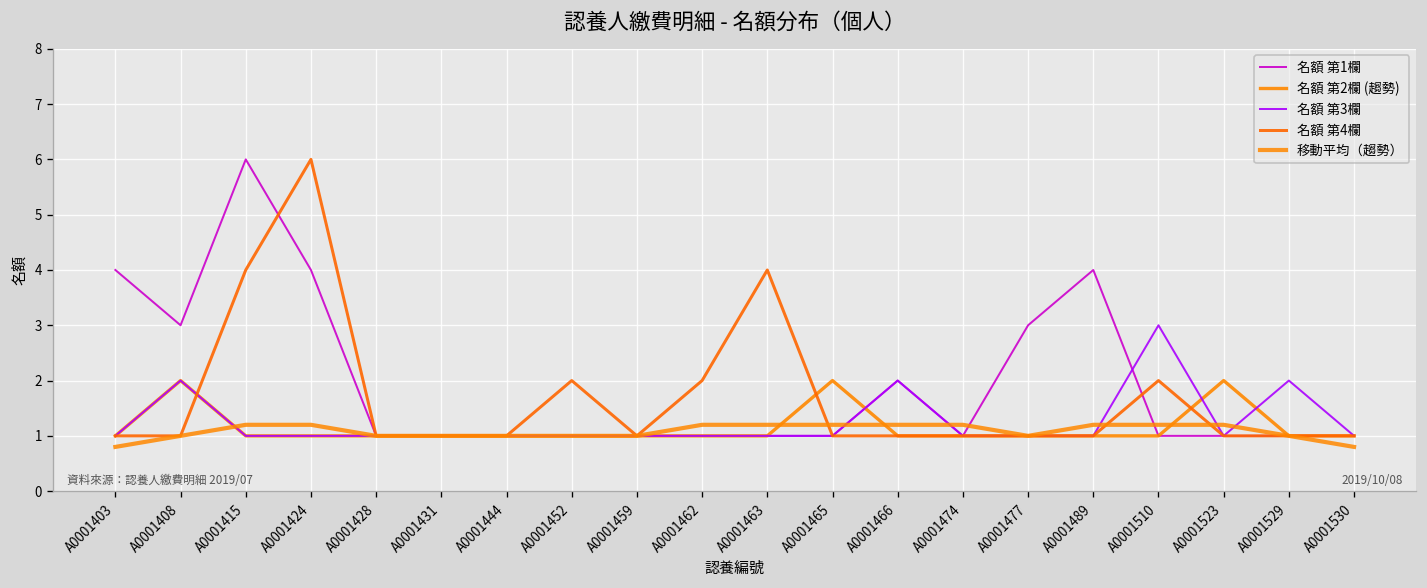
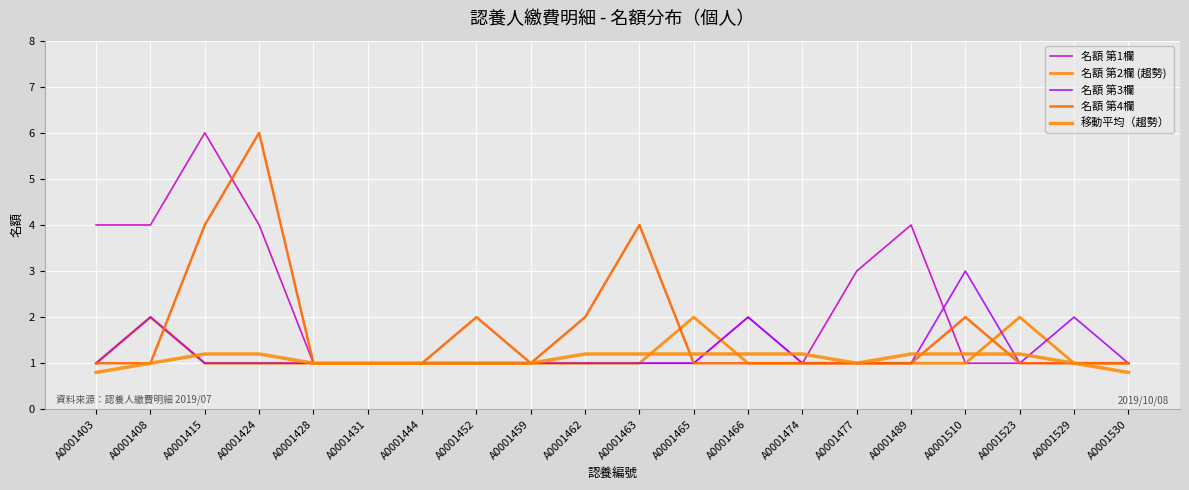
  {
    "名額 第1欄": {
      "A0001403": 4,
-     "A0001408": 3,
+     "A0001408": 4,
      "A0001415": 6,
      "A0001424": 4,
      "A0001477": 3,
      "A0001489": 4
    },
    "名額 第3欄": {
      "A0001510": 3,
      "A0001529": 2
    }
  }
